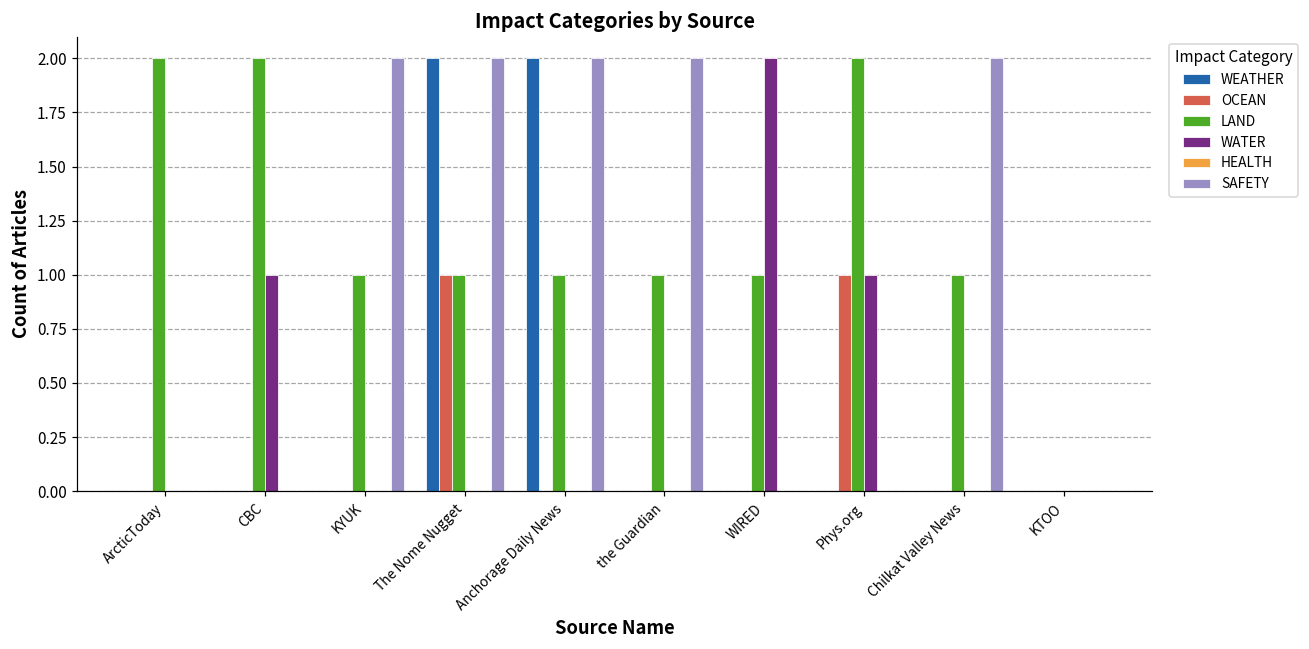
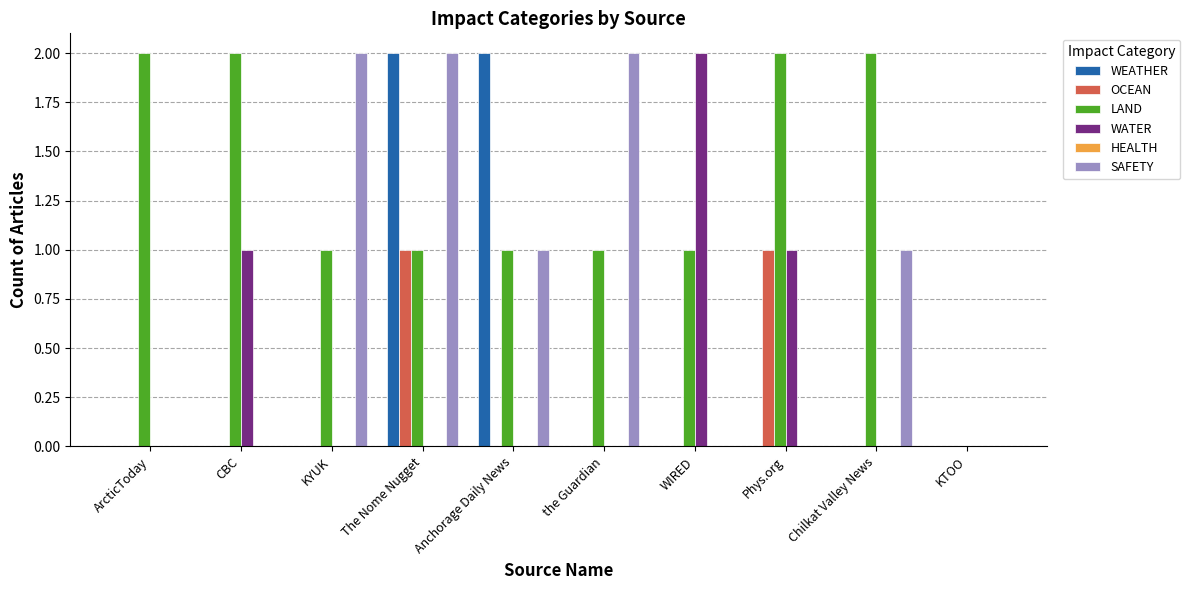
  {
    "WEATHER": {
      "ArcticToday": 0,
      "CBC": 0,
      "KYUK": 0,
      "The Nome Nugget": 2,
      "Anchorage Daily News": 2,
      "the Guardian": 0,
      "WIRED": 0,
      "Phys.org": 0,
      "Chilkat Valley News": 0,
      "KTOO": 0
    },
    "OCEAN": {
      "ArcticToday": 0,
      "CBC": 0,
      "KYUK": 0,
      "The Nome Nugget": 1,
      "Anchorage Daily News": 0,
      "the Guardian": 0,
      "WIRED": 0,
      "Phys.org": 1,
      "Chilkat Valley News": 0,
      "KTOO": 0
    },
    "LAND": {
      "ArcticToday": 2,
      "CBC": 2,
      "KYUK": 1,
      "The Nome Nugget": 1,
      "Anchorage Daily News": 1,
      "the Guardian": 1,
      "WIRED": 1,
      "Phys.org": 2,
-     "Chilkat Valley News": 1,
+     "Chilkat Valley News": 2,
      "KTOO": 0
    },
    "WATER": {
      "ArcticToday": 0,
      "CBC": 1,
      "KYUK": 0,
      "The Nome Nugget": 0,
      "Anchorage Daily News": 0,
      "the Guardian": 0,
      "WIRED": 2,
      "Phys.org": 1,
      "Chilkat Valley News": 0,
      "KTOO": 0
    },
    "HEALTH": {
      "ArcticToday": 0,
      "CBC": 0,
      "KYUK": 0,
      "The Nome Nugget": 0,
      "Anchorage Daily News": 0,
      "the Guardian": 0,
      "WIRED": 0,
      "Phys.org": 0,
      "Chilkat Valley News": 0,
      "KTOO": 0
    },
    "SAFETY": {
      "ArcticToday": 0,
      "CBC": 0,
      "KYUK": 2,
      "The Nome Nugget": 2,
-     "Anchorage Daily News": 2,
+     "Anchorage Daily News": 1,
      "the Guardian": 2,
      "WIRED": 0,
      "Phys.org": 0,
-     "Chilkat Valley News": 2,
+     "Chilkat Valley News": 1,
      "KTOO": 0
    }
  }
